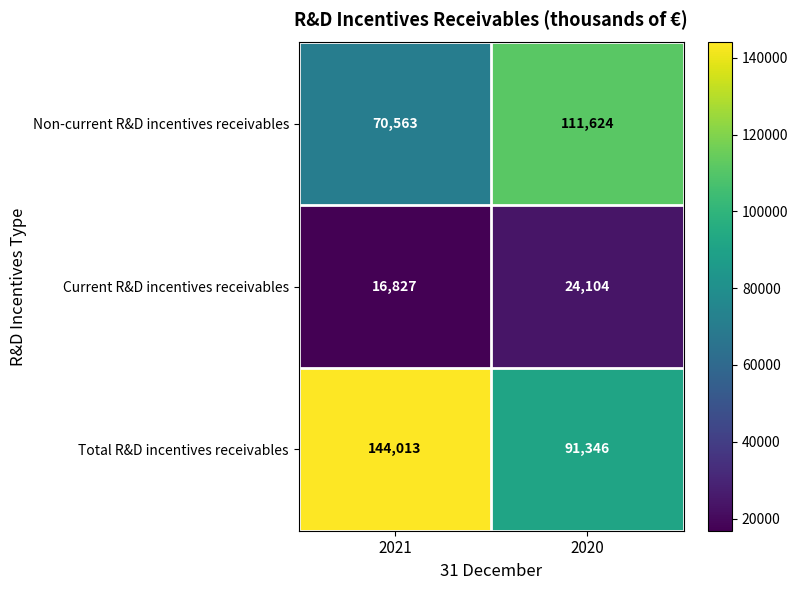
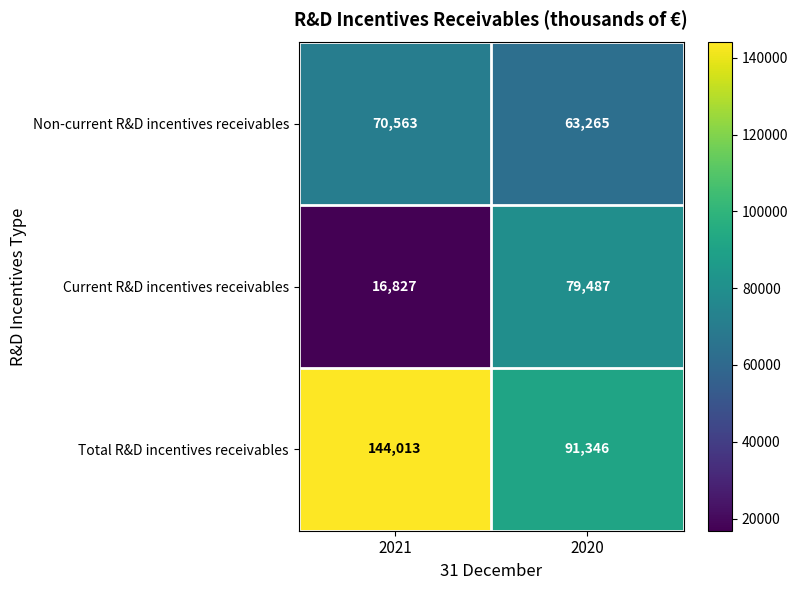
  {
    "Non-current R&D incentives receivables": {
      "2021": "70,563",
-     "2020": "111,624"
+     "2020": "63,265"
    },
    "Current R&D incentives receivables": {
      "2021": "16,827",
-     "2020": "24,104"
+     "2020": "79,487"
    },
    "Total R&D incentives receivables": {
      "2021": "144,013",
      "2020": "91,346"
    }
  }
